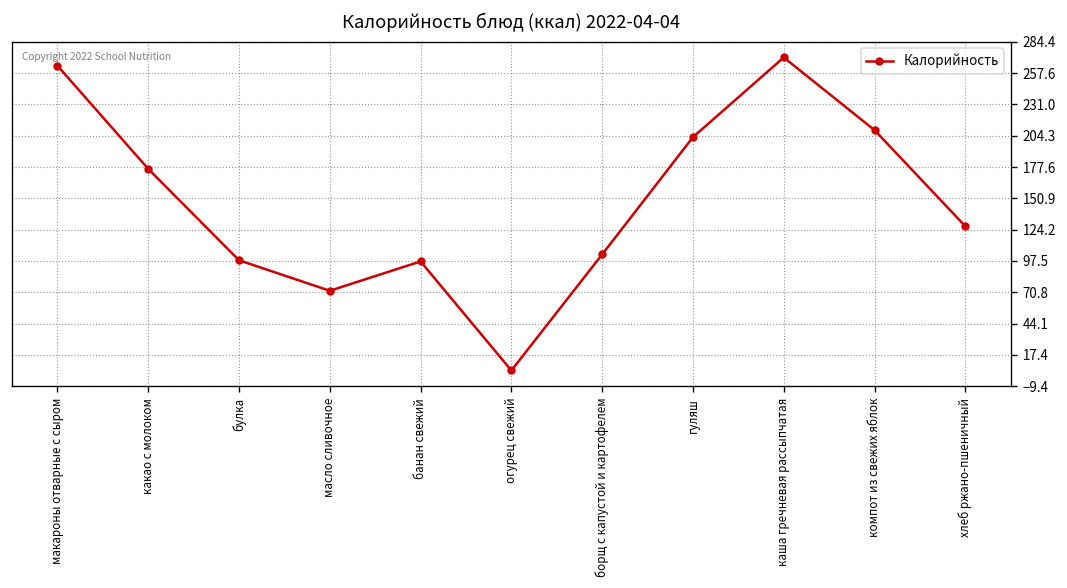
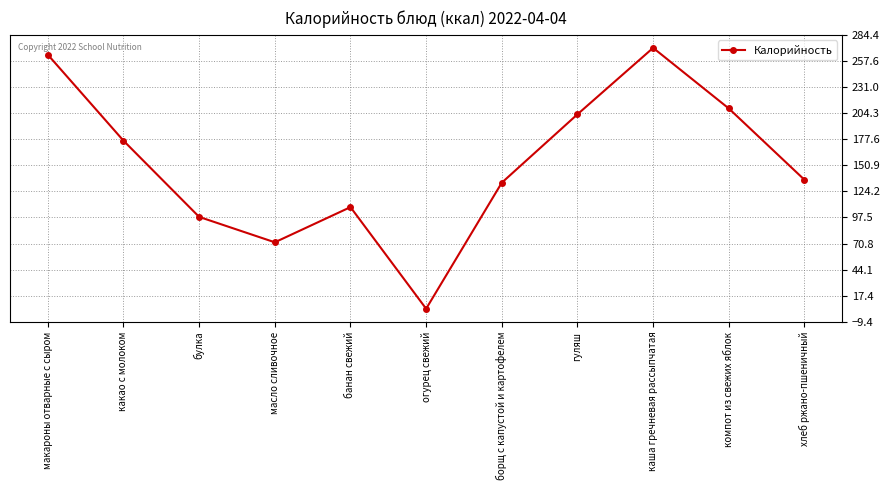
  {
    "какао с молоком": 180,
    "булка": 100,
    "масло сливочное": 70,
-   "банан свежий": 100,
+   "банан свежий": 110,
    "огурец свежий": 0,
-   "борщ с капустой и картофелем": 100,
+   "борщ с капустой и картофелем": 130,
    "гуляш": 200,
    "каша гречневая рассыпчатая": 270,
    "компот из свежих яблок": 210,
-   "хлеб ржано-пшеничный": 130
+   "хлеб ржано-пшеничный": 140
  }
